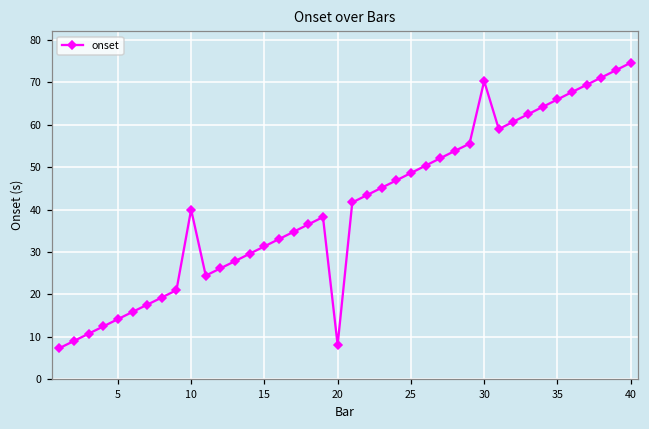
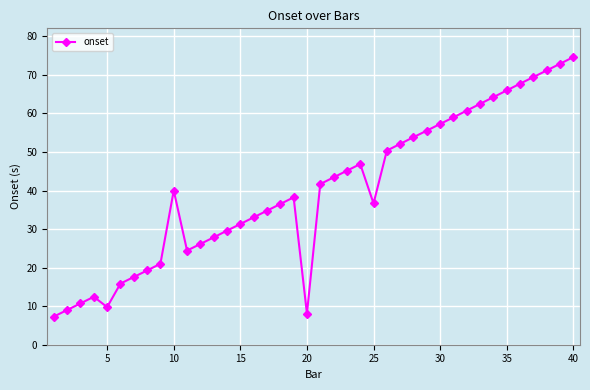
  {
-   "5": 14,
+   "5": 10,
    "10": 40,
    "15": 31,
    "20": 8,
-   "25": 49,
-   "30": 70,
+   "25": 37,
+   "30": 57,
    "35": 66,
    "40": 75
  }
